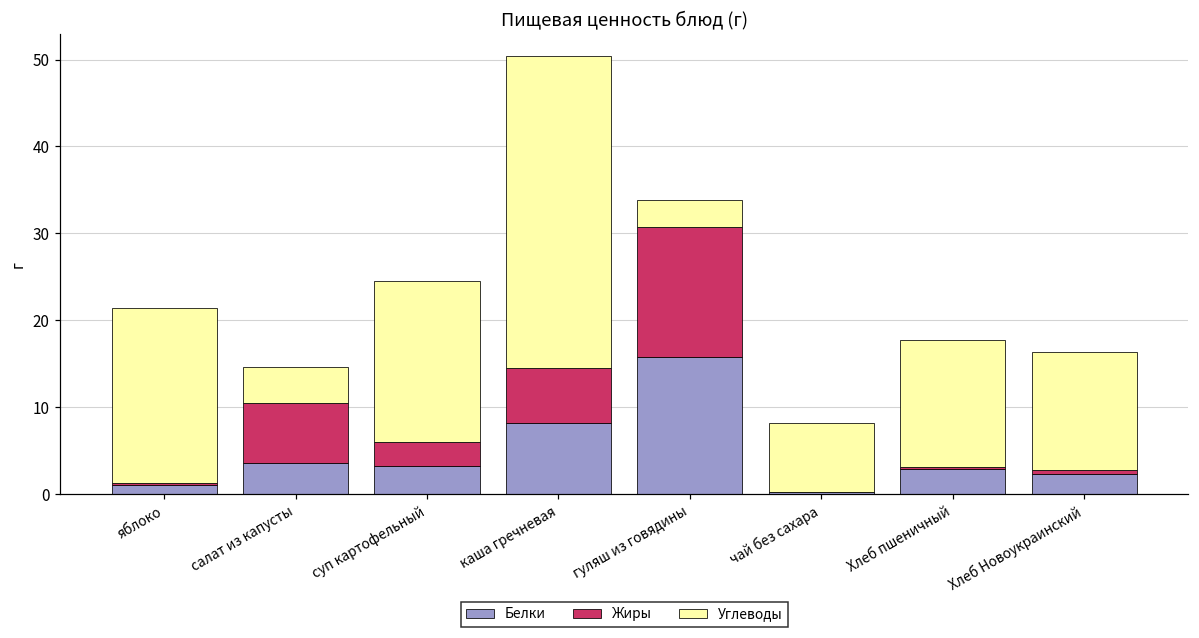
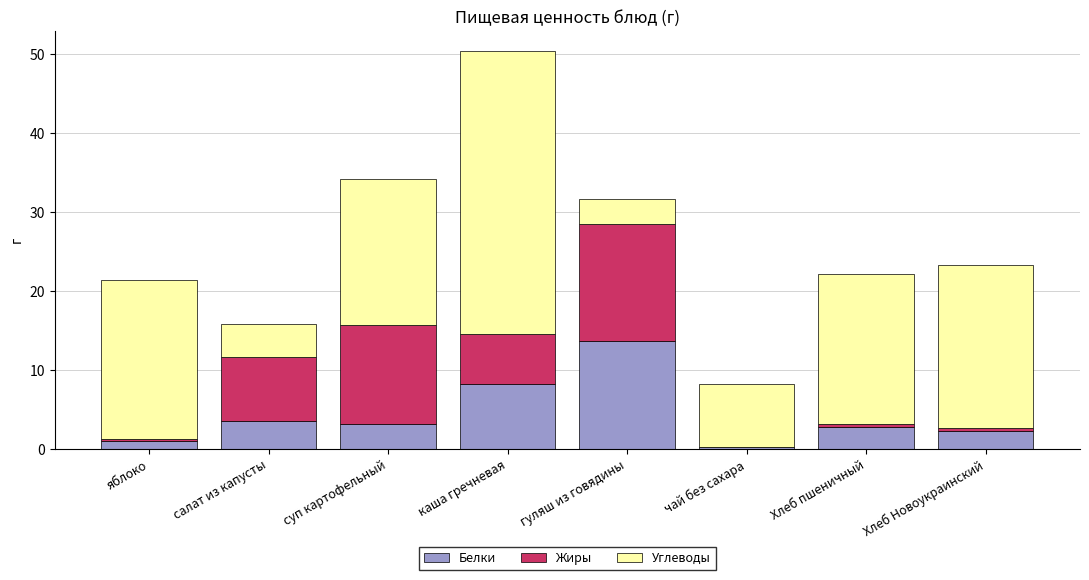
  {
    "Белки": {
      "яблоко": 1,
      "салат из капусты": 4,
      "суп картофельный": 3,
      "каша гречневая": 8,
-     "гуляш из говядины": 16,
+     "гуляш из говядины": 14,
      "Хлеб пшеничный": 3,
      "Хлеб Новоукраинский": 2
    },
    "Жиры": {
-     "салат из капусты": 7,
-     "суп картофельный": 3,
+     "салат из капусты": 8,
+     "суп картофельный": 13,
      "каша гречневая": 6,
      "гуляш из говядины": 15,
      "чай без сахара": 0,
      "Хлеб пшеничный": 0,
      "Хлеб Новоукраинский": 0
    },
    "Углеводы": {
      "яблоко": 20,
      "салат из капусты": 4,
      "суп картофельный": 19,
      "каша гречневая": 36,
      "гуляш из говядины": 3,
      "чай без сахара": 8,
-     "Хлеб пшеничный": 15,
-     "Хлеб Новоукраинский": 14
+     "Хлеб пшеничный": 19,
+     "Хлеб Новоукраинский": 21
    }
  }
